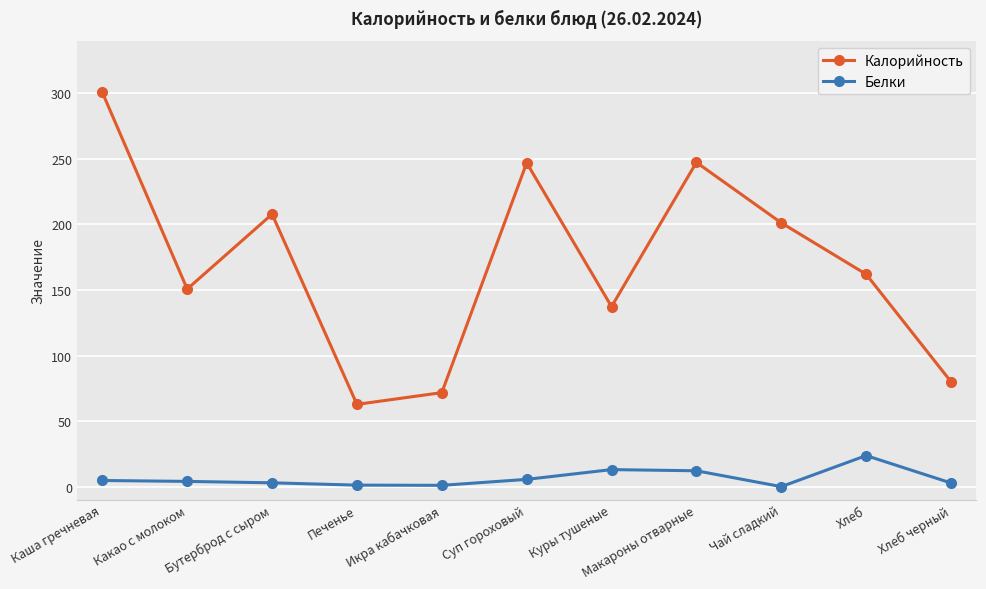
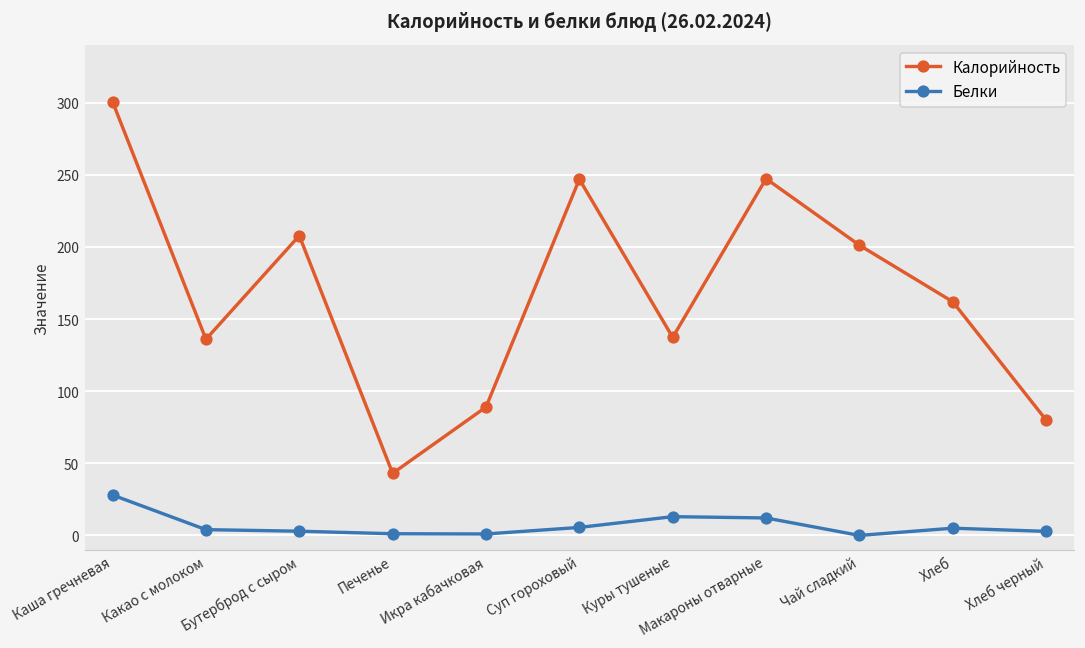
  {
    "Калорийность": {
      "Каша гречневая": 301,
-     "Какао с молоком": 151,
+     "Какао с молоком": 136,
      "Бутерброд с сыром": 208,
-     "Печенье": 63,
-     "Икра кабачковая": 72,
+     "Печенье": 43,
+     "Икра кабачковая": 89,
      "Суп гороховый": 247,
      "Куры тушеные": 137,
      "Макароны отварные": 247,
      "Чай сладкий": 201,
      "Хлеб": 162,
      "Хлеб черный": 80
    },
    "Белки": {
-     "Каша гречневая": 5,
+     "Каша гречневая": 28,
      "Какао с молоком": 4,
      "Бутерброд с сыром": 3,
      "Печенье": 1,
      "Икра кабачковая": 1,
      "Суп гороховый": 6,
      "Куры тушеные": 13,
      "Макароны отварные": 12,
      "Чай сладкий": 0,
-     "Хлеб": 24,
+     "Хлеб": 5,
      "Хлеб черный": 3
    }
  }
